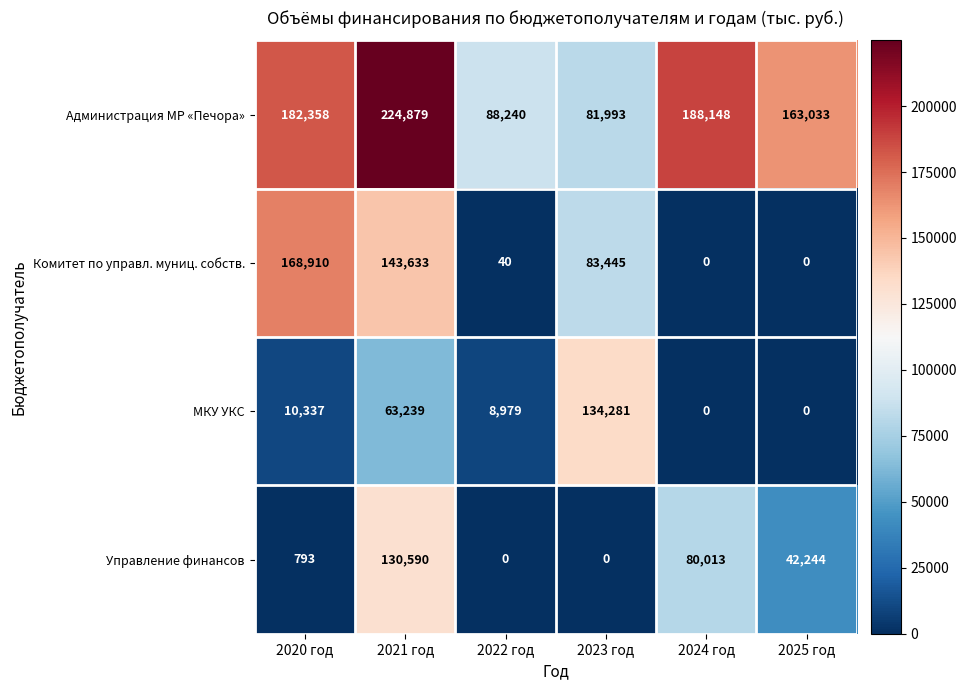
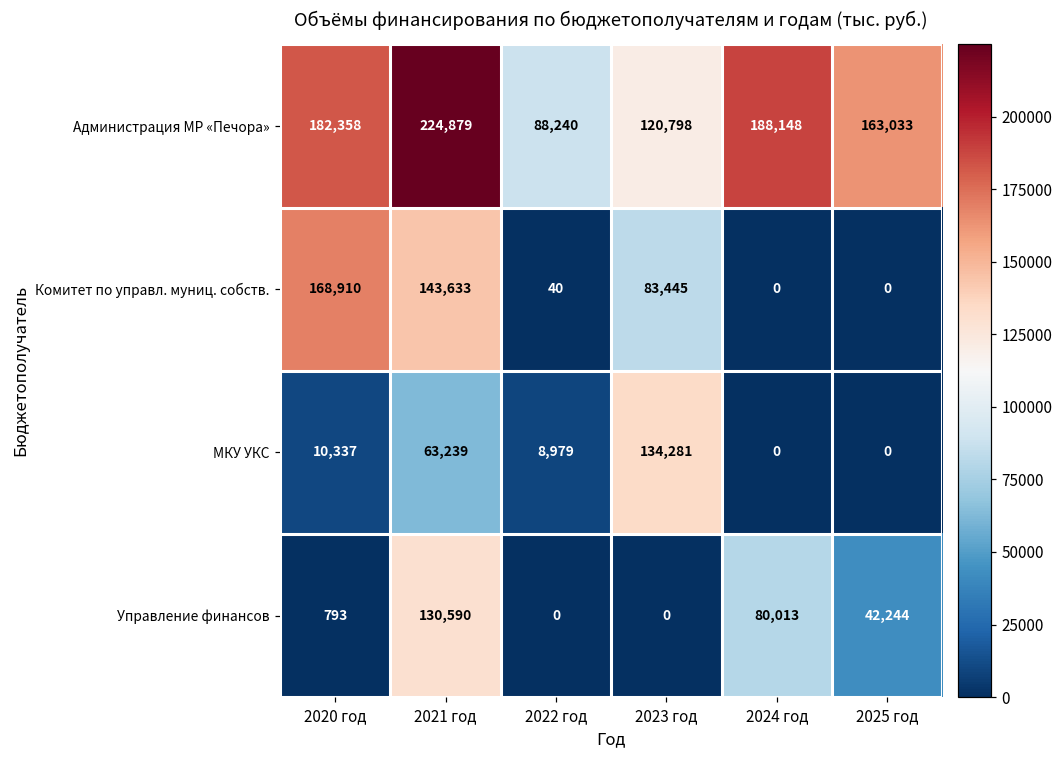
  {
    "Администрация МР «Печора»": {
      "2020 год": "182,358",
      "2021 год": "224,879",
      "2022 год": "88,240",
-     "2023 год": "81,993",
+     "2023 год": "120,798",
      "2024 год": "188,148",
      "2025 год": "163,033"
    },
    "Комитет по управл. муниц. собств.": {
      "2020 год": "168,910",
      "2021 год": "143,633",
      "2022 год": "40",
      "2023 год": "83,445",
      "2024 год": "0",
      "2025 год": "0"
    },
    "МКУ УКС": {
      "2020 год": "10,337",
      "2021 год": "63,239",
      "2022 год": "8,979",
      "2023 год": "134,281",
      "2024 год": "0",
      "2025 год": "0"
    },
    "Управление финансов": {
      "2020 год": "793",
      "2021 год": "130,590",
      "2022 год": "0",
      "2023 год": "0",
      "2024 год": "80,013",
      "2025 год": "42,244"
    }
  }
